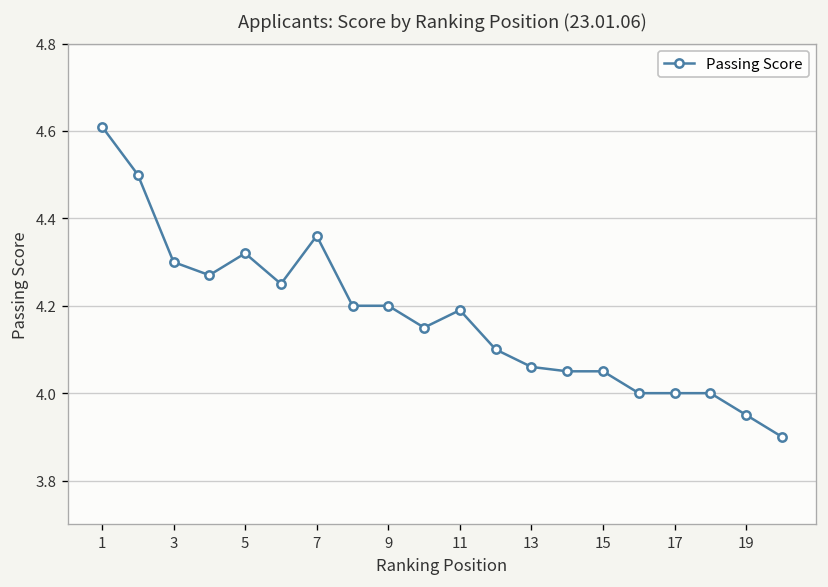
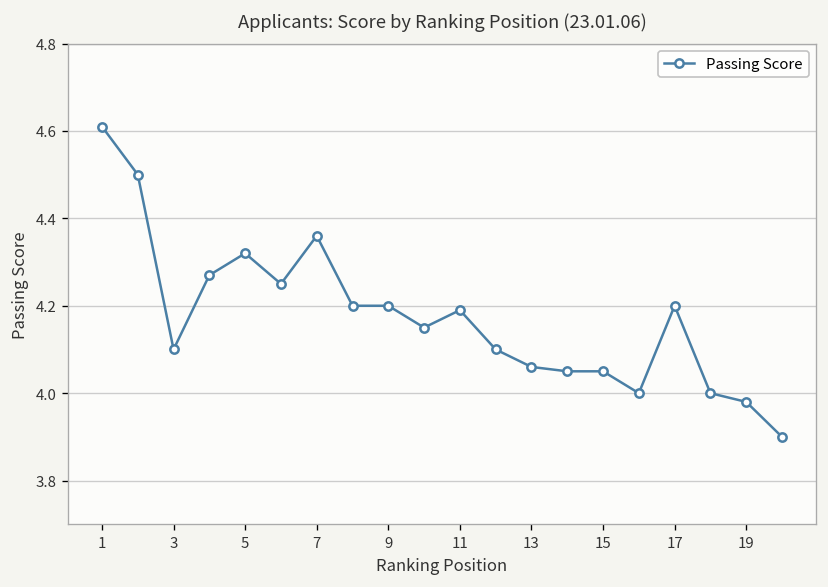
  {
    "1": 4.61,
-   "3": 4.3,
+   "3": 4.1,
    "5": 4.32,
    "7": 4.36,
    "9": 4.20,
    "11": 4.19,
    "13": 4.06,
    "15": 4.05,
-   "17": 4.0,
-   "19": 3.95
+   "17": 4.2,
+   "19": 3.98
  }
